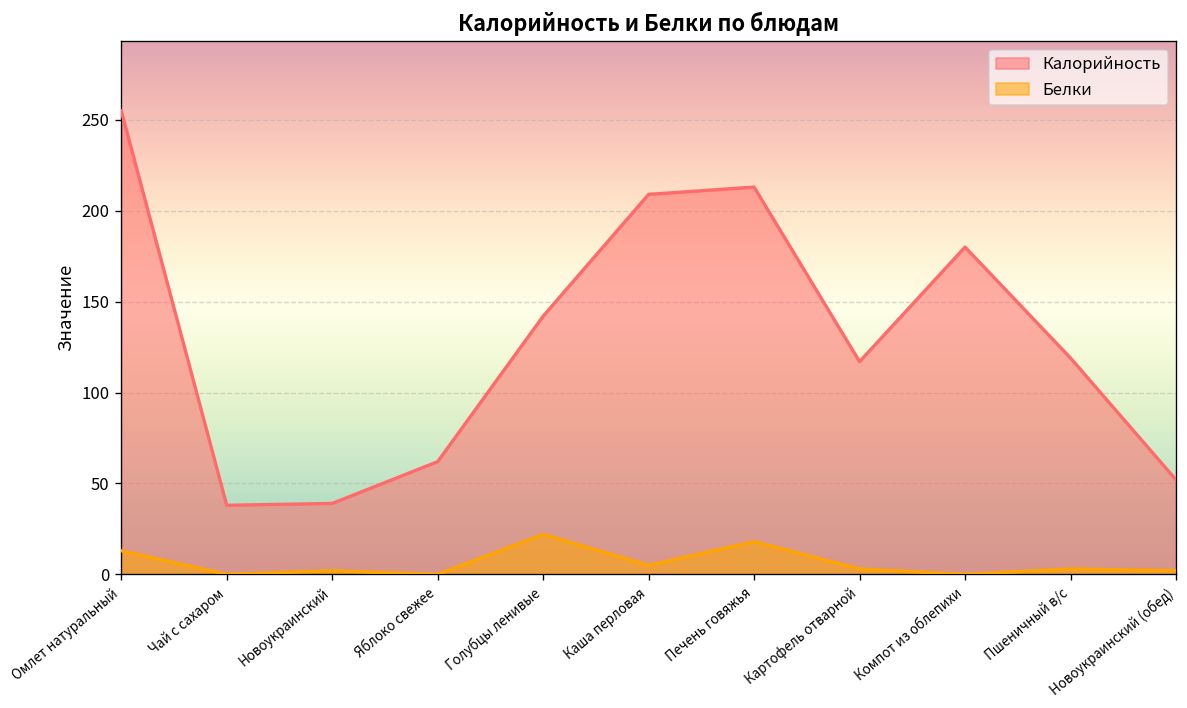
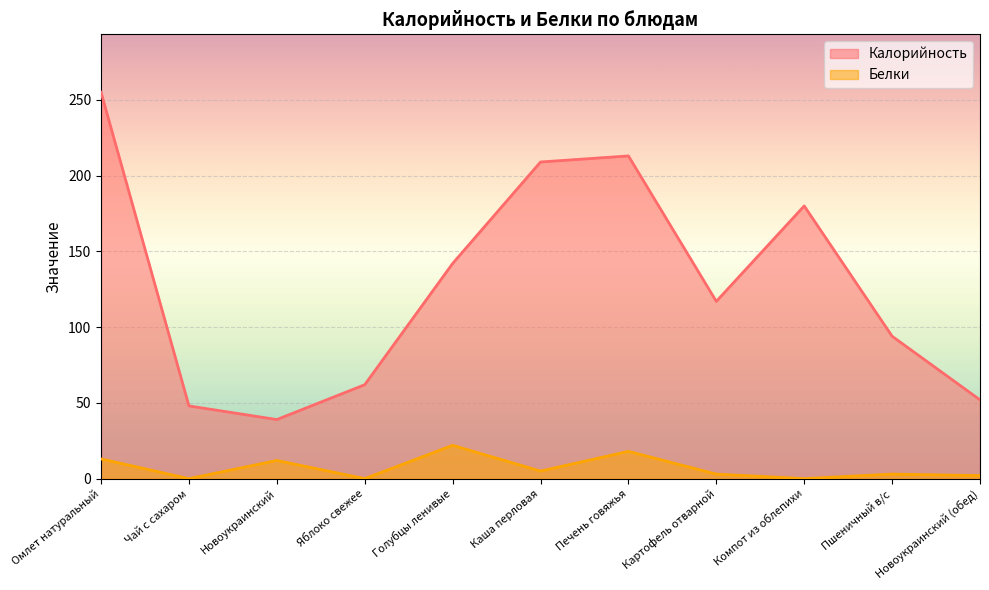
  {
    "Калорийность": {
      "Омлет натуральный": 255,
-     "Чай с сахаром": 38,
+     "Чай с сахаром": 48,
      "Новоукраинский": 39,
      "Яблоко свежее": 62,
      "Голубцы ленивые": 142,
      "Каша перловая": 209,
      "Печень говяжья": 213,
      "Картофель отварной": 117,
      "Компот из облепихи": 180,
-     "Пшеничный в/с": 119,
+     "Пшеничный в/с": 94,
      "Новоукраинский (обед)": 52
    },
    "Белки": {
      "Омлет натуральный": 13,
      "Чай с сахаром": 0,
-     "Новоукраинский": 2,
+     "Новоукраинский": 12,
      "Яблоко свежее": 0,
      "Голубцы ленивые": 22,
      "Каша перловая": 5,
      "Печень говяжья": 18,
      "Картофель отварной": 3,
      "Компот из облепихи": 0,
      "Пшеничный в/с": 3,
      "Новоукраинский (обед)": 2
    }
  }
